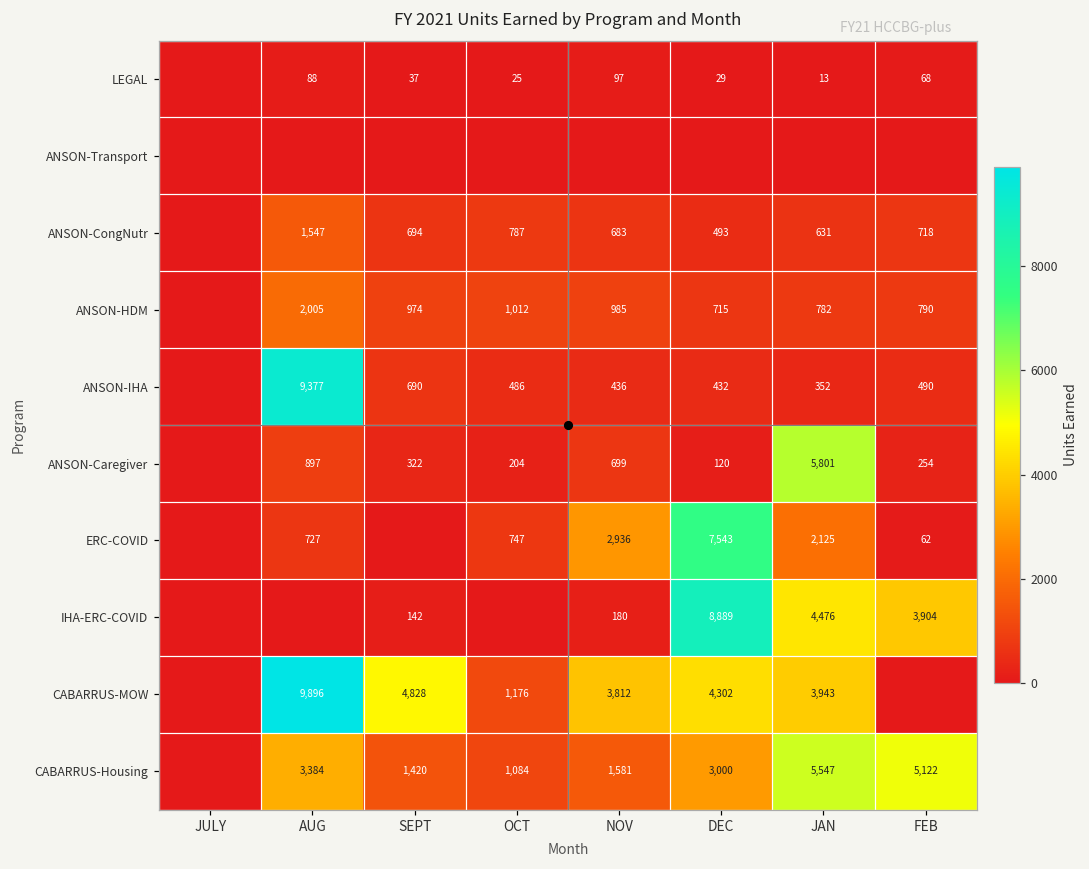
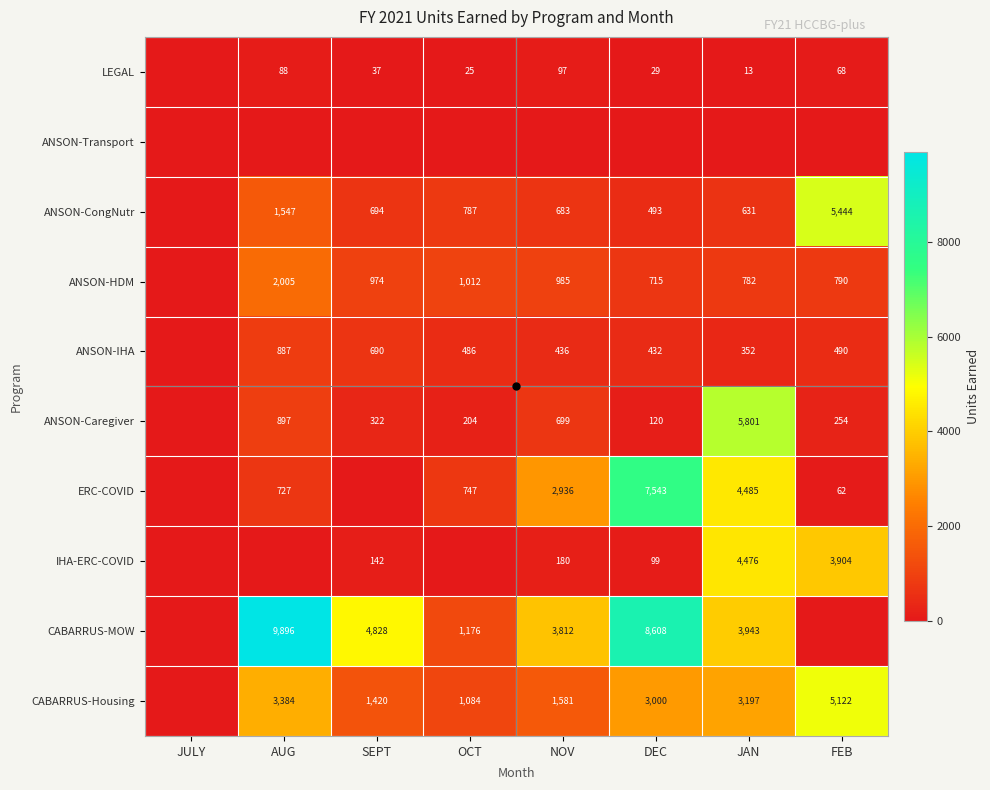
  {
    "LEGAL": {
      "AUG": "88",
      "SEPT": "37",
      "OCT": "25",
      "NOV": "97",
      "DEC": "29",
      "JAN": "13",
      "FEB": "68"
    },
    "ANSON-CongNutr": {
      "AUG": "1,547",
      "SEPT": "694",
      "OCT": "787",
      "NOV": "683",
      "DEC": "493",
      "JAN": "631",
-     "FEB": "718"
+     "FEB": "5,444"
    },
    "ANSON-HDM": {
      "AUG": "2,005",
      "SEPT": "974",
      "OCT": "1,012",
      "NOV": "985",
      "DEC": "715",
      "JAN": "782",
      "FEB": "790"
    },
    "ANSON-IHA": {
-     "AUG": "9,377",
+     "AUG": "887",
      "SEPT": "690",
      "OCT": "486",
      "NOV": "436",
      "DEC": "432",
      "JAN": "352",
      "FEB": "490"
    },
    "ANSON-Caregiver": {
      "AUG": "897",
      "SEPT": "322",
      "OCT": "204",
      "NOV": "699",
      "DEC": "120",
      "JAN": "5,801",
      "FEB": "254"
    },
    "ERC-COVID": {
      "AUG": "727",
      "OCT": "747",
      "NOV": "2,936",
      "DEC": "7,543",
-     "JAN": "2,125",
+     "JAN": "4,485",
      "FEB": "62"
    },
    "IHA-ERC-COVID": {
      "SEPT": "142",
      "NOV": "180",
-     "DEC": "8,889",
+     "DEC": "99",
      "JAN": "4,476",
      "FEB": "3,904"
    },
    "CABARRUS-MOW": {
      "AUG": "9,896",
      "SEPT": "4,828",
      "OCT": "1,176",
      "NOV": "3,812",
-     "DEC": "4,302",
+     "DEC": "8,608",
      "JAN": "3,943"
    },
    "CABARRUS-Housing": {
      "AUG": "3,384",
      "SEPT": "1,420",
      "OCT": "1,084",
      "NOV": "1,581",
      "DEC": "3,000",
-     "JAN": "5,547",
+     "JAN": "3,197",
      "FEB": "5,122"
    }
  }
